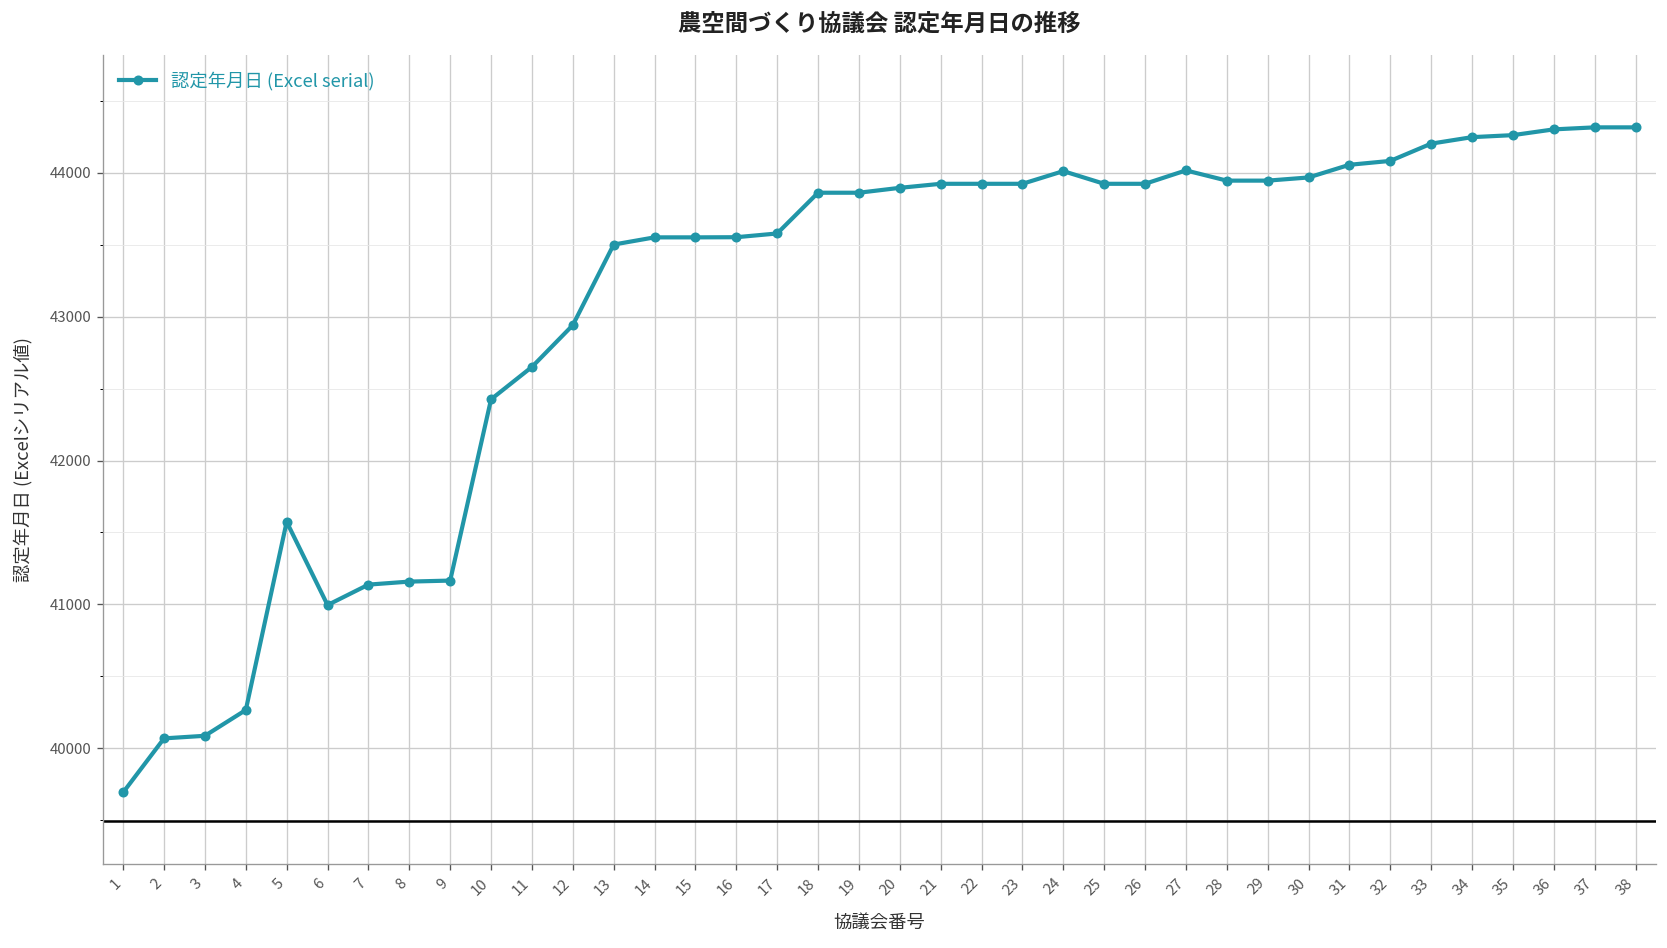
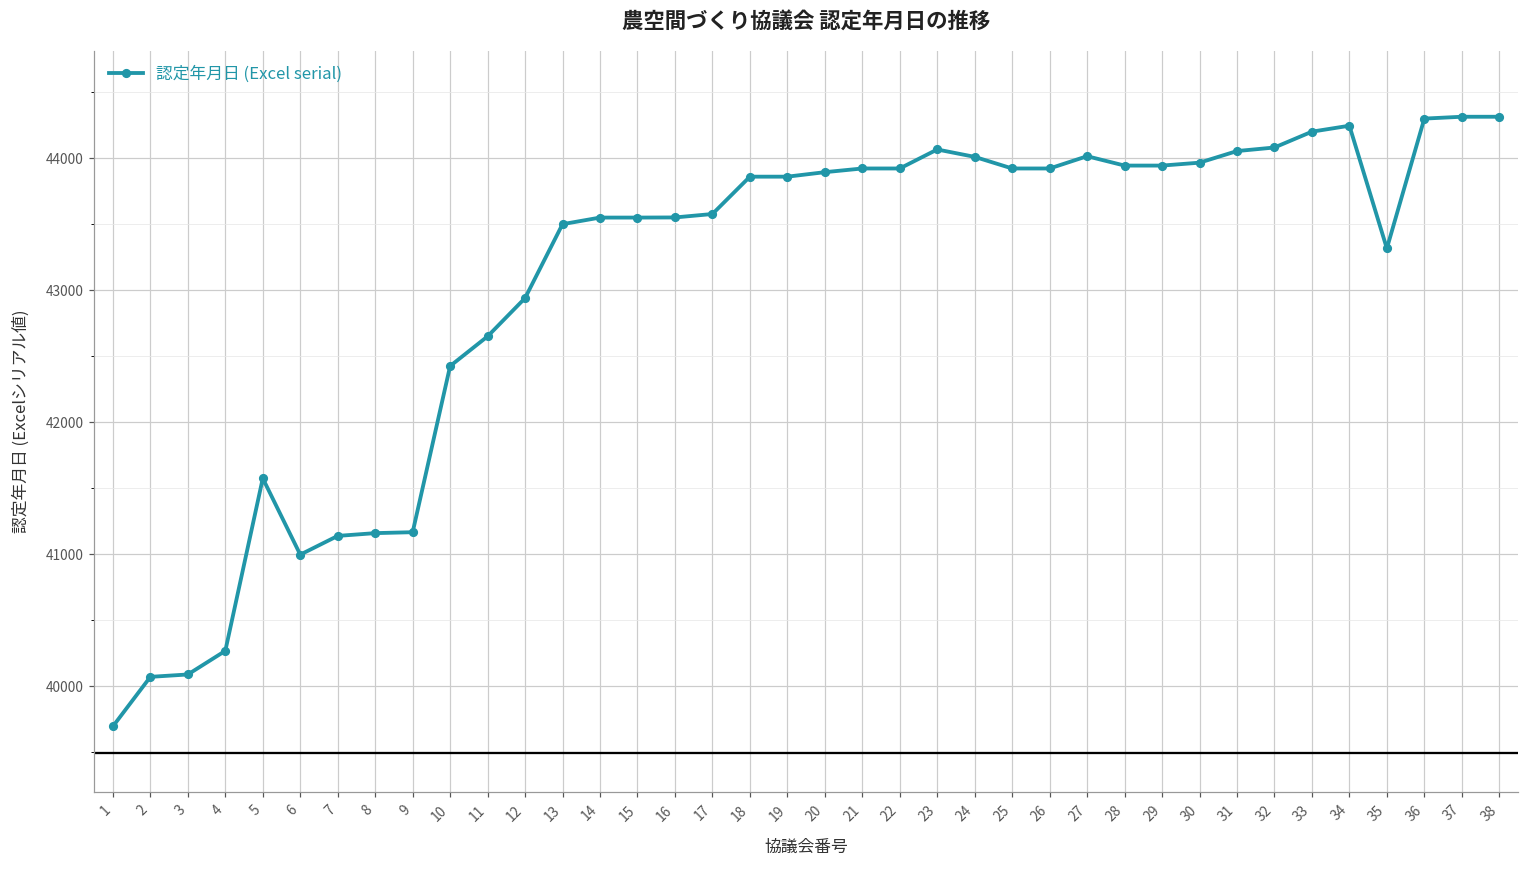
  {
    "1": 39700,
    "2": 40070,
    "3": 40090,
    "4": 40270,
    "5": 41570,
    "6": 41000,
    "7": 41140,
    "8": 41160,
    "9": 41170,
    "10": 42430,
    "11": 42650,
    "12": 42940,
    "13": 43500,
    "14": 43550,
    "15": 43550,
    "16": 43550,
    "17": 43580,
    "18": 43860,
    "19": 43860,
    "20": 43890,
    "21": 43920,
    "22": 43920,
-   "23": 43920,
+   "23": 44070,
    "24": 44010,
    "25": 43920,
    "26": 43920,
    "27": 44020,
    "28": 43940,
    "29": 43940,
    "30": 43970,
    "31": 44050,
    "32": 44080,
    "33": 44200,
    "34": 44250,
-   "35": 44260,
+   "35": 43320,
    "36": 44300,
    "37": 44310,
    "38": 44310
  }
